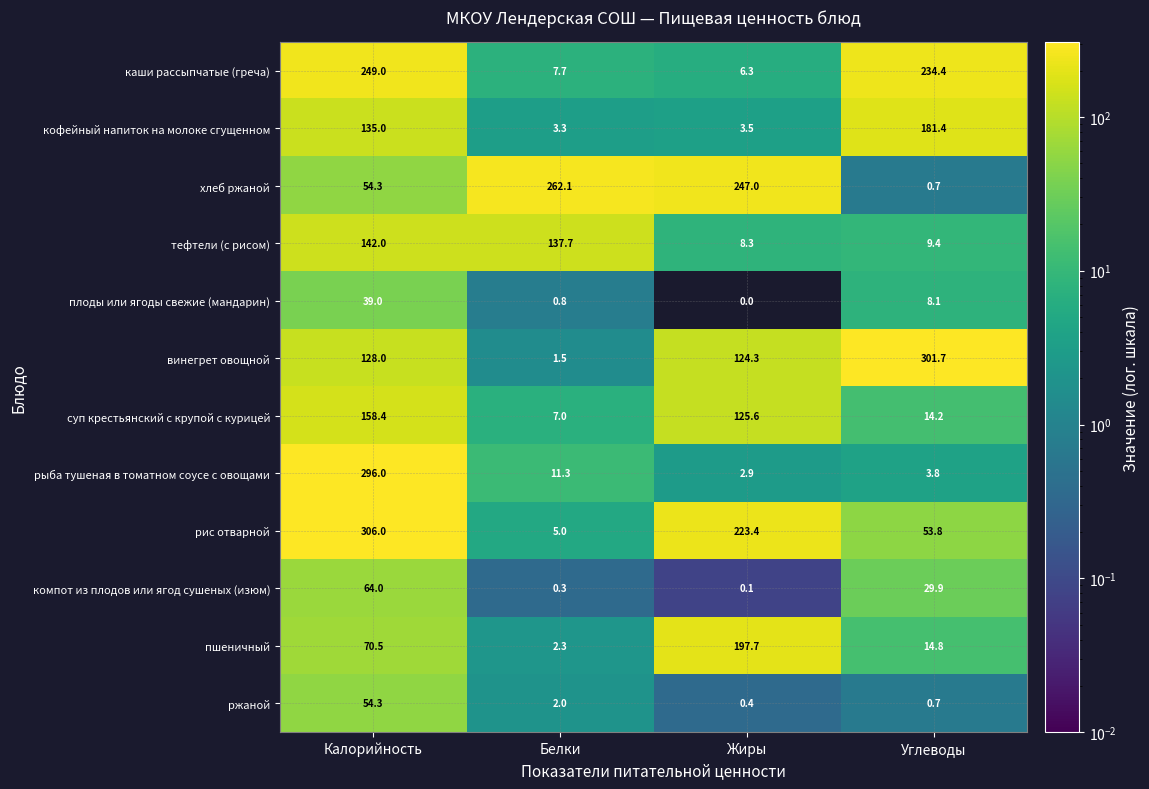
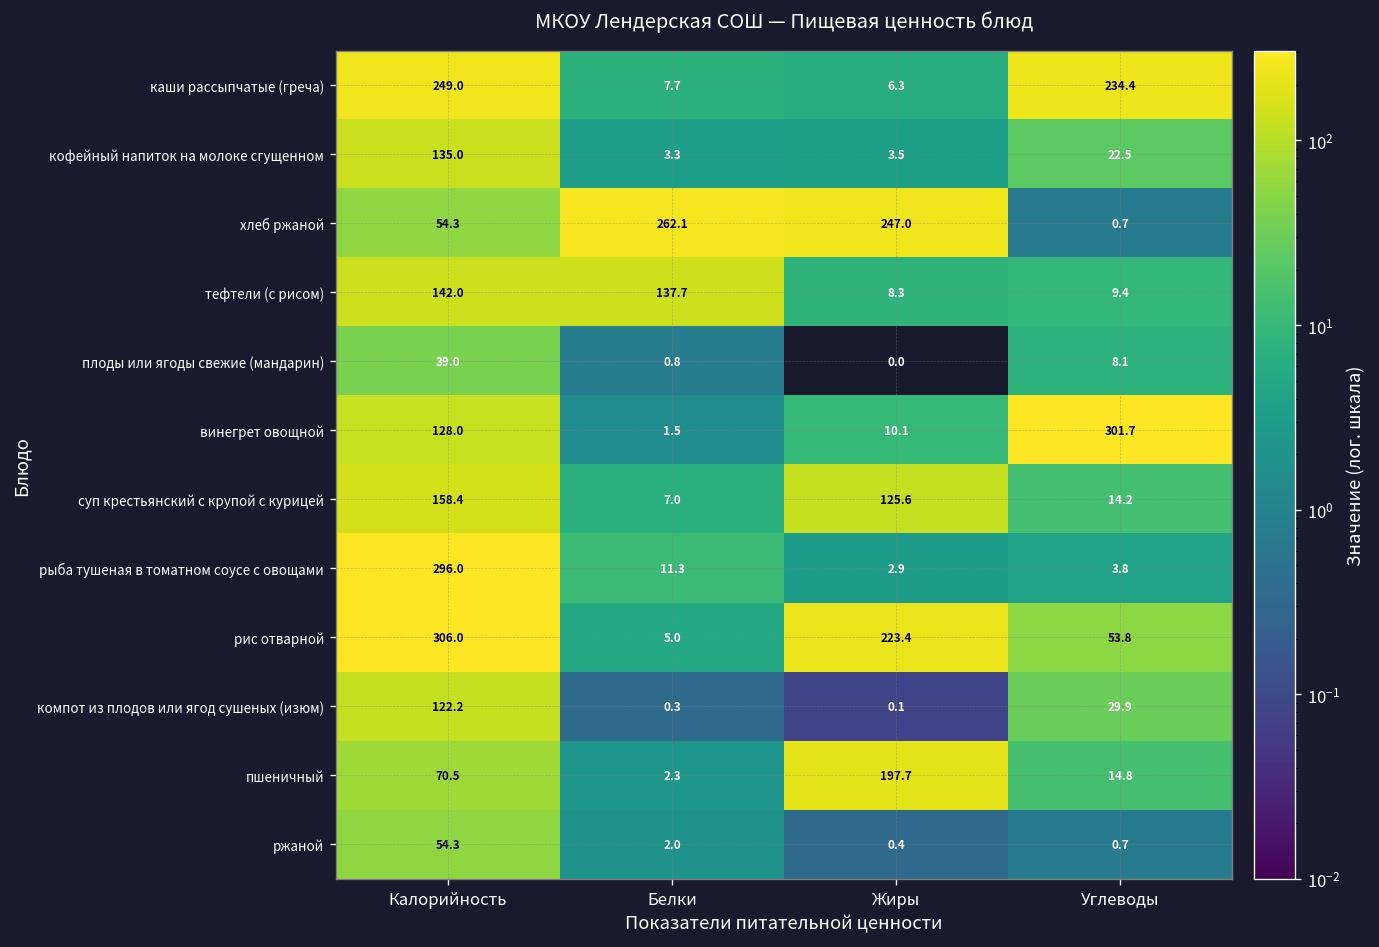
  {
    "каши рассыпчатые (греча)": {
      "Калорийность": 249.0,
      "Белки": 7.7,
      "Жиры": 6.3,
      "Углеводы": 234.4
    },
    "кофейный напиток на молоке сгущенном": {
      "Калорийность": 135.0,
      "Белки": 3.3,
      "Жиры": 3.5,
-     "Углеводы": 181.4
+     "Углеводы": 22.5
    },
    "хлеб ржаной": {
      "Калорийность": 54.3,
      "Белки": 262.1,
      "Жиры": 247.0,
      "Углеводы": 0.7
    },
    "тефтели (с рисом)": {
      "Калорийность": 142.0,
      "Белки": 137.7,
      "Жиры": 8.3,
      "Углеводы": 9.4
    },
    "плоды или ягоды свежие (мандарин)": {
      "Калорийность": 39.0,
      "Белки": 0.8,
      "Жиры": 0.0,
      "Углеводы": 8.1
    },
    "винегрет овощной": {
      "Калорийность": 128.0,
      "Белки": 1.5,
-     "Жиры": 124.3,
+     "Жиры": 10.1,
      "Углеводы": 301.7
    },
    "суп крестьянский с крупой с курицей": {
      "Калорийность": 158.4,
      "Белки": 7.0,
      "Жиры": 125.6,
      "Углеводы": 14.2
    },
    "рыба тушеная в томатном соусе с овощами": {
      "Калорийность": 296.0,
      "Белки": 11.3,
      "Жиры": 2.9,
      "Углеводы": 3.8
    },
    "рис отварной": {
      "Калорийность": 306.0,
      "Белки": 5.0,
      "Жиры": 223.4,
      "Углеводы": 53.8
    },
    "компот из плодов или ягод сушеных (изюм)": {
-     "Калорийность": 64.0,
+     "Калорийность": 122.2,
      "Белки": 0.3,
      "Жиры": 0.1,
      "Углеводы": 29.9
    },
    "пшеничный": {
      "Калорийность": 70.5,
      "Белки": 2.3,
      "Жиры": 197.7,
      "Углеводы": 14.8
    },
    "ржаной": {
      "Калорийность": 54.3,
      "Белки": 2.0,
      "Жиры": 0.4,
      "Углеводы": 0.7
    }
  }
